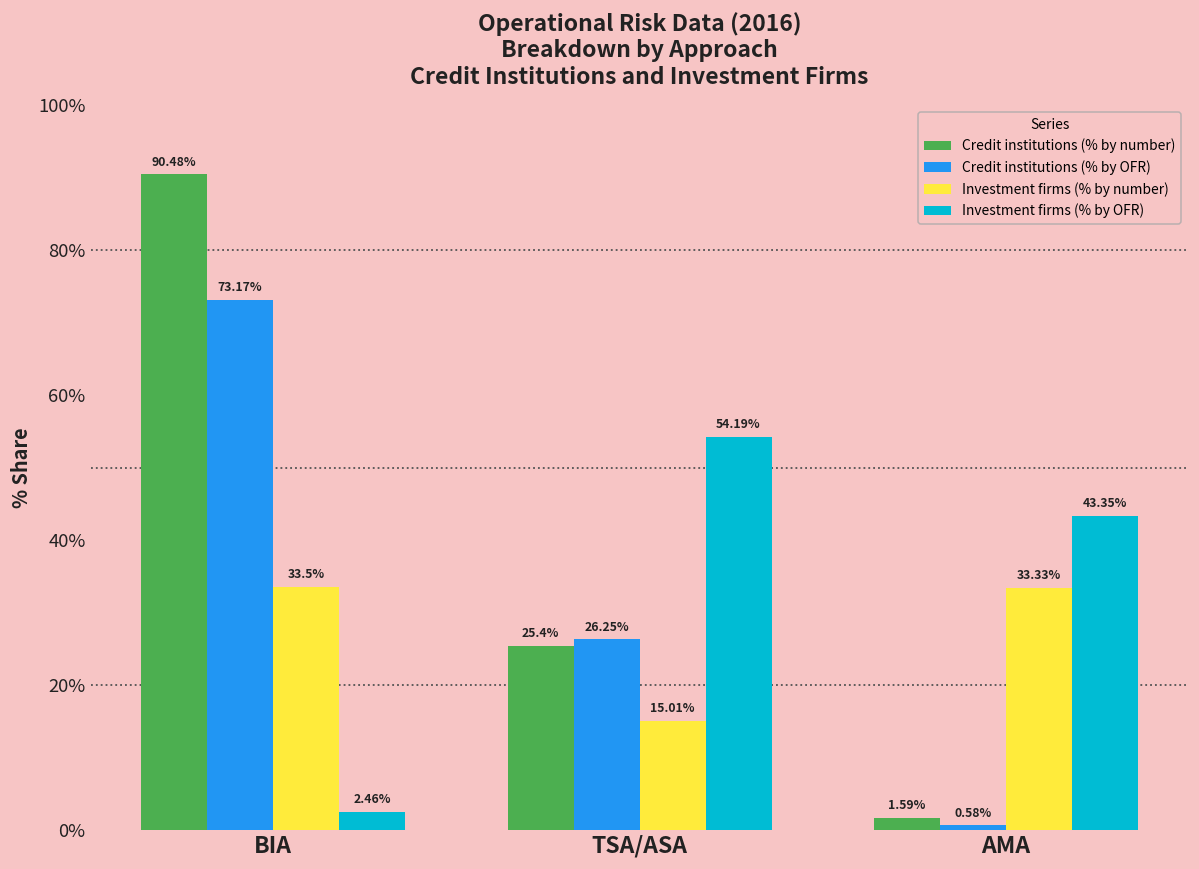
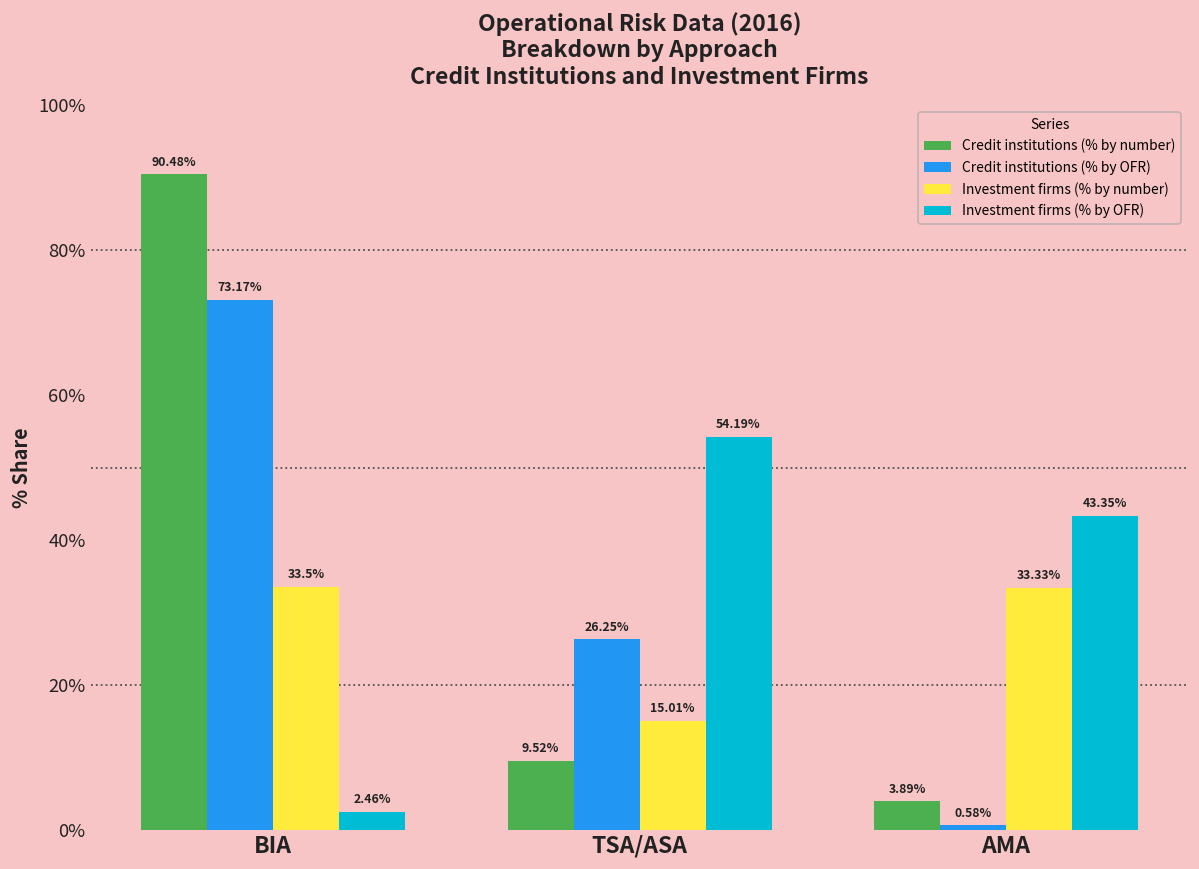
  {
    "Credit institutions (% by number)": {
      "BIA": "90.48%",
-     "TSA/ASA": "25.4%",
-     "AMA": "1.59%"
+     "TSA/ASA": "9.52%",
+     "AMA": "3.89%"
    },
    "Investment firms (% by number)": {
      "BIA": "33.5%",
      "TSA/ASA": "15.01%",
      "AMA": "33.33%"
    }
  }
